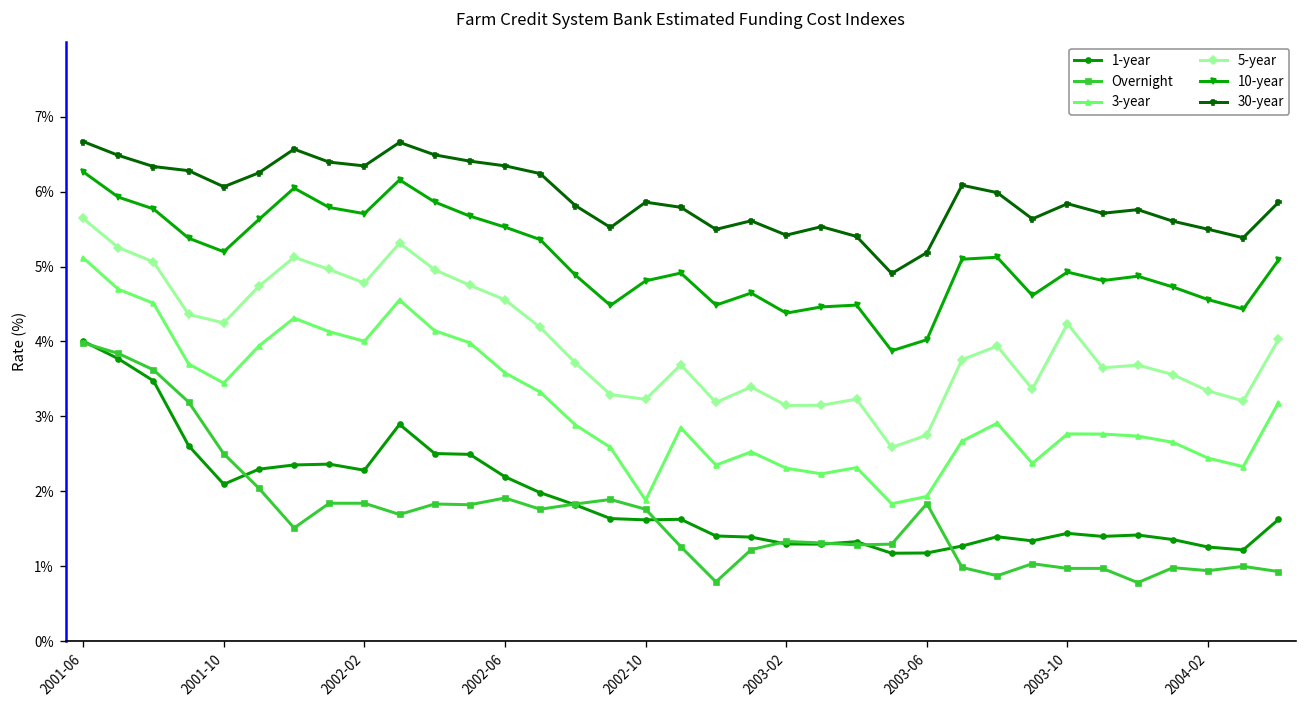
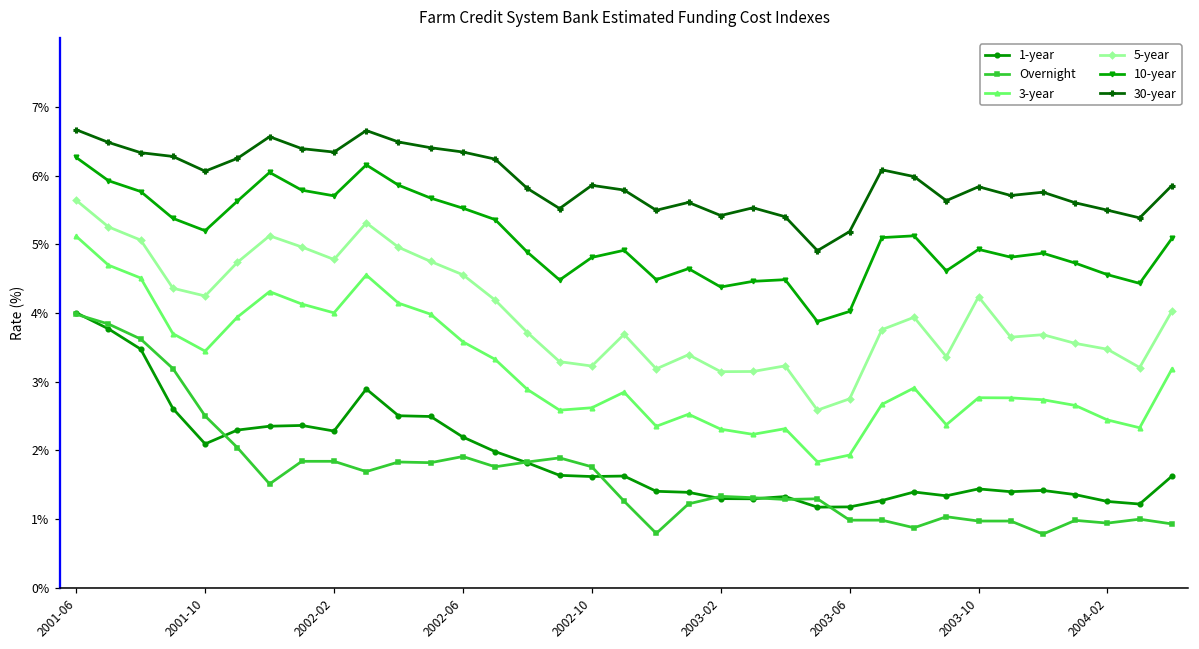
  {
    "Overnight": {
      "2001-10": "2.5%",
      "2002-02": "1.8%",
      "2002-06": "1.9%",
      "2002-10": "1.8%",
-     "2003-06": "1.8%",
+     "2003-06": "1.0%",
      "2003-10": "1.0%",
      "2004-02": "0.9%"
    },
    "3-year": {
      "2001-06": "5.1%",
      "2001-10": "3.4%",
      "2002-02": "4.0%",
      "2002-06": "3.6%",
-     "2002-10": "1.9%",
+     "2002-10": "2.6%",
      "2003-02": "2.3%",
      "2003-06": "1.9%",
      "2003-10": "2.8%",
      "2004-02": "2.4%"
    },
    "5-year": {
      "2001-06": "5.6%",
      "2001-10": "4.2%",
      "2002-02": "4.8%",
      "2002-06": "4.6%",
      "2002-10": "3.2%",
      "2003-02": "3.1%",
      "2003-06": "2.8%",
      "2003-10": "4.2%",
-     "2004-02": "3.3%"
+     "2004-02": "3.5%"
    }
  }
